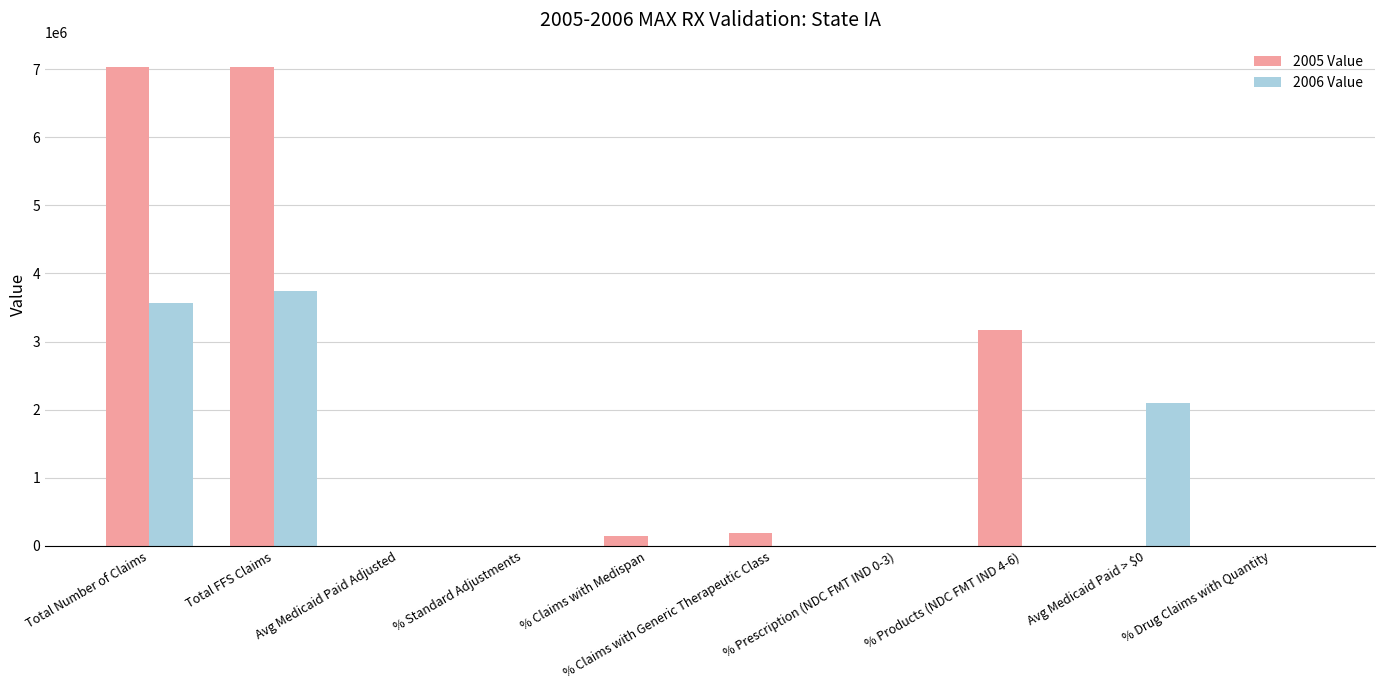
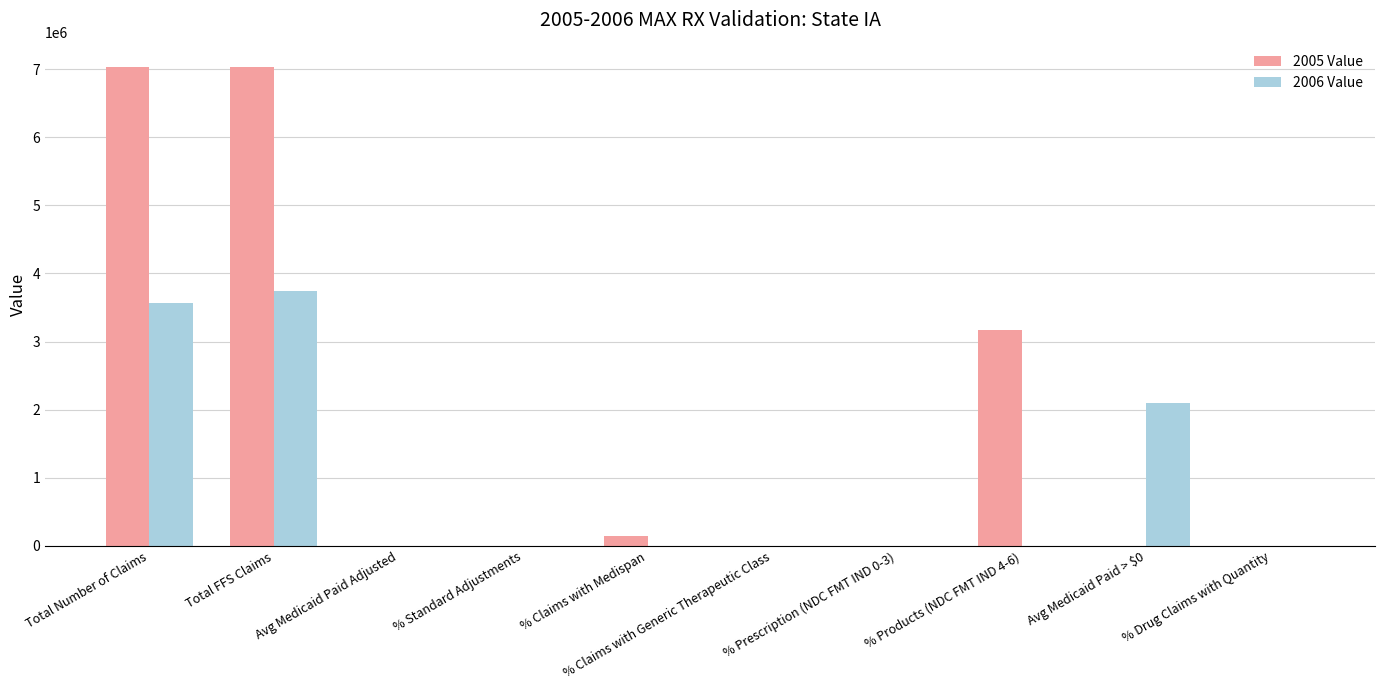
  {
    "2005 Value": {
      "Total Number of Claims": 7000000,
      "Total FFS Claims": 7000000,
      "% Claims with Medispan": 100000,
-     "% Claims with Generic Therapeutic Class": 200000,
+     "% Claims with Generic Therapeutic Class": 0,
      "% Products (NDC FMT IND 4-6)": 3200000
    },
    "2006 Value": {
      "Total Number of Claims": 3600000,
      "Total FFS Claims": 3700000,
      "Avg Medicaid Paid > $0": 2100000
    }
  }
